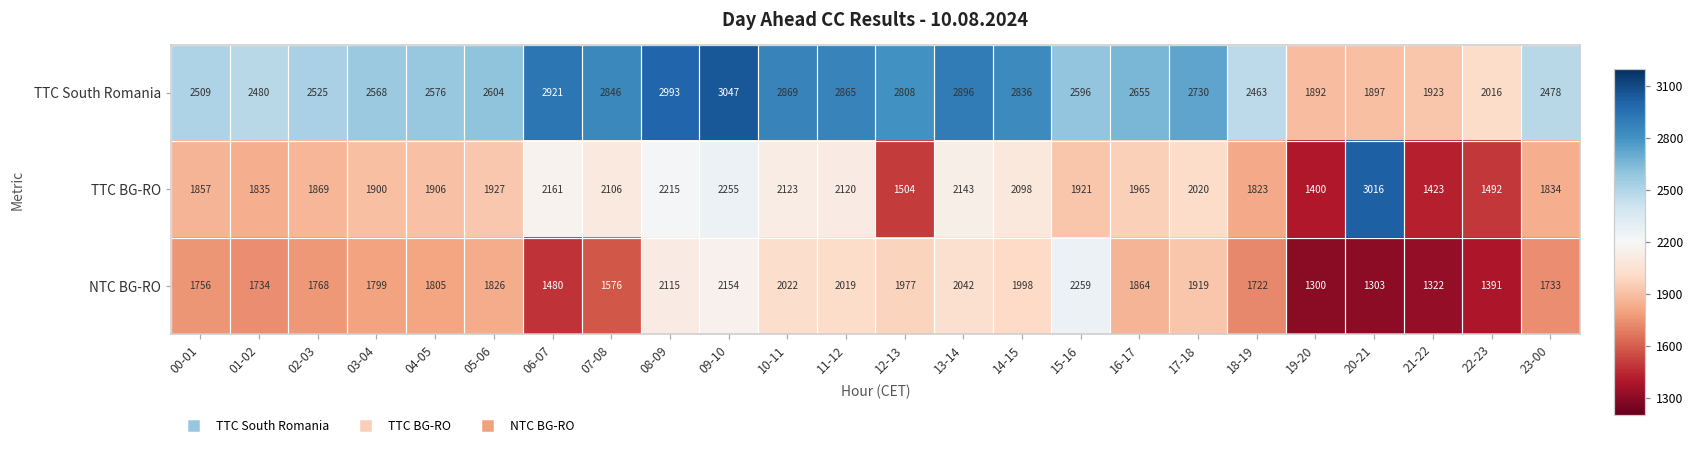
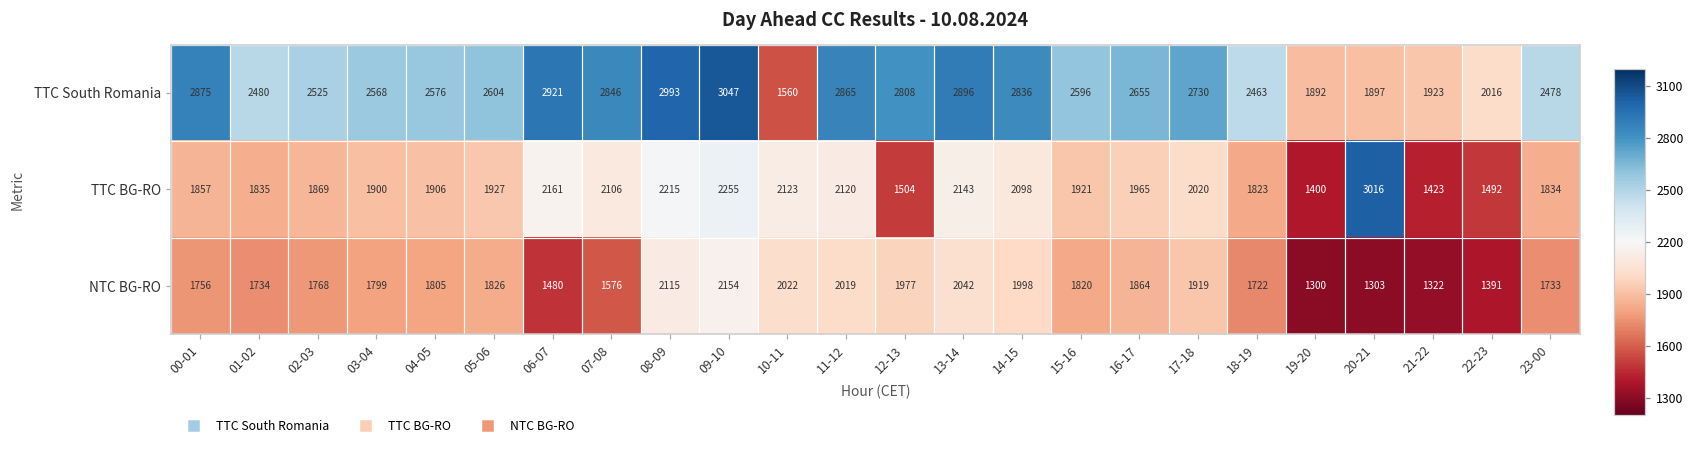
  {
    "TTC South Romania": {
-     "00-01": 2509,
+     "00-01": 2875,
      "01-02": 2480,
      "02-03": 2525,
      "03-04": 2568,
      "04-05": 2576,
      "05-06": 2604,
      "06-07": 2921,
      "07-08": 2846,
      "08-09": 2993,
      "09-10": 3047,
-     "10-11": 2869,
+     "10-11": 1560,
      "11-12": 2865,
      "12-13": 2808,
      "13-14": 2896,
      "14-15": 2836,
      "15-16": 2596,
      "16-17": 2655,
      "17-18": 2730,
      "18-19": 2463,
      "19-20": 1892,
      "20-21": 1897,
      "21-22": 1923,
      "22-23": 2016,
      "23-00": 2478
    },
    "TTC BG-RO": {
      "00-01": 1857,
      "01-02": 1835,
      "02-03": 1869,
      "03-04": 1900,
      "04-05": 1906,
      "05-06": 1927,
      "06-07": 2161,
      "07-08": 2106,
      "08-09": 2215,
      "09-10": 2255,
      "10-11": 2123,
      "11-12": 2120,
      "12-13": 1504,
      "13-14": 2143,
      "14-15": 2098,
      "15-16": 1921,
      "16-17": 1965,
      "17-18": 2020,
      "18-19": 1823,
      "19-20": 1400,
      "20-21": 3016,
      "21-22": 1423,
      "22-23": 1492,
      "23-00": 1834
    },
    "NTC BG-RO": {
      "00-01": 1756,
      "01-02": 1734,
      "02-03": 1768,
      "03-04": 1799,
      "04-05": 1805,
      "05-06": 1826,
      "06-07": 1480,
      "07-08": 1576,
      "08-09": 2115,
      "09-10": 2154,
      "10-11": 2022,
      "11-12": 2019,
      "12-13": 1977,
      "13-14": 2042,
      "14-15": 1998,
-     "15-16": 2259,
+     "15-16": 1820,
      "16-17": 1864,
      "17-18": 1919,
      "18-19": 1722,
      "19-20": 1300,
      "20-21": 1303,
      "21-22": 1322,
      "22-23": 1391,
      "23-00": 1733
    }
  }
